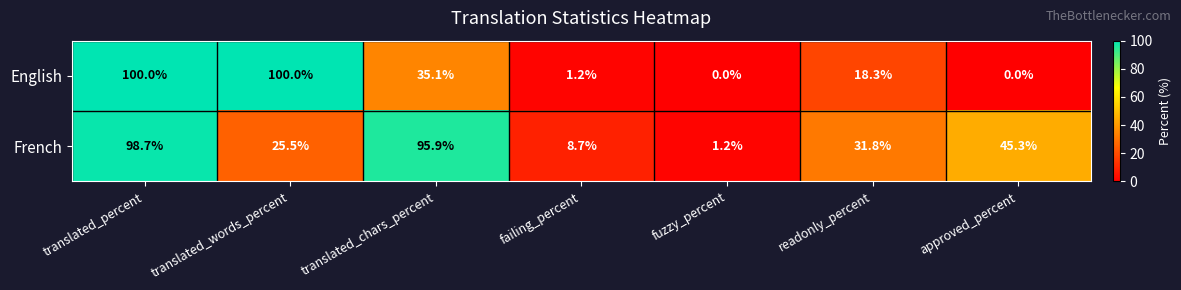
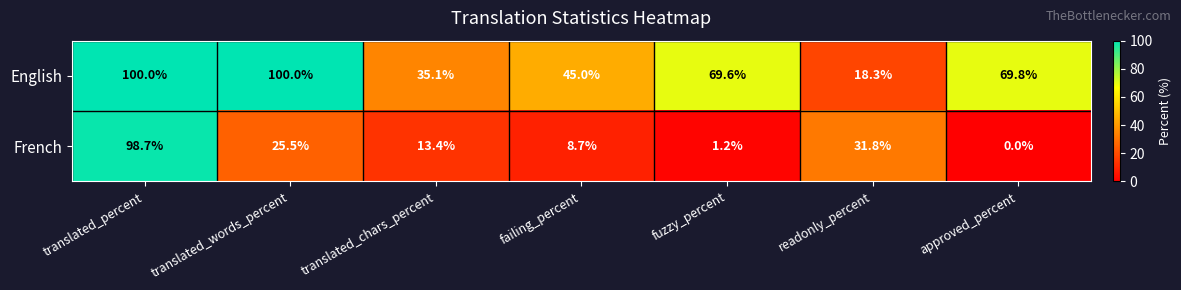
  {
    "English": {
      "translated_percent": "100.0%",
      "translated_words_percent": "100.0%",
      "translated_chars_percent": "35.1%",
-     "failing_percent": "1.2%",
-     "fuzzy_percent": "0.0%",
+     "failing_percent": "45.0%",
+     "fuzzy_percent": "69.6%",
      "readonly_percent": "18.3%",
-     "approved_percent": "0.0%"
+     "approved_percent": "69.8%"
    },
    "French": {
      "translated_percent": "98.7%",
      "translated_words_percent": "25.5%",
-     "translated_chars_percent": "95.9%",
+     "translated_chars_percent": "13.4%",
      "failing_percent": "8.7%",
      "fuzzy_percent": "1.2%",
      "readonly_percent": "31.8%",
-     "approved_percent": "45.3%"
+     "approved_percent": "0.0%"
    }
  }
